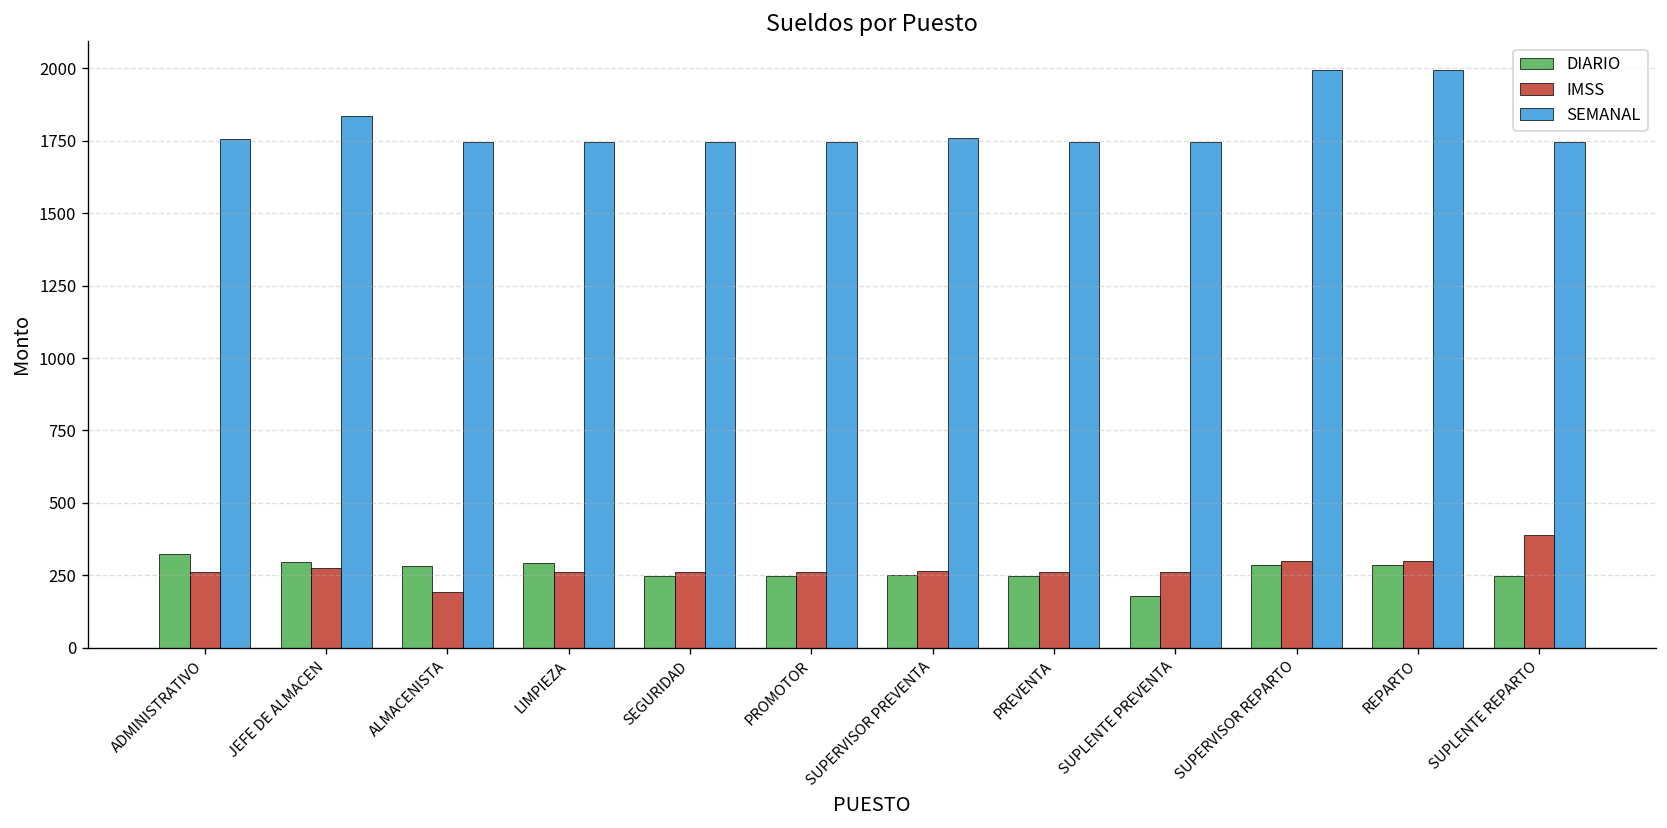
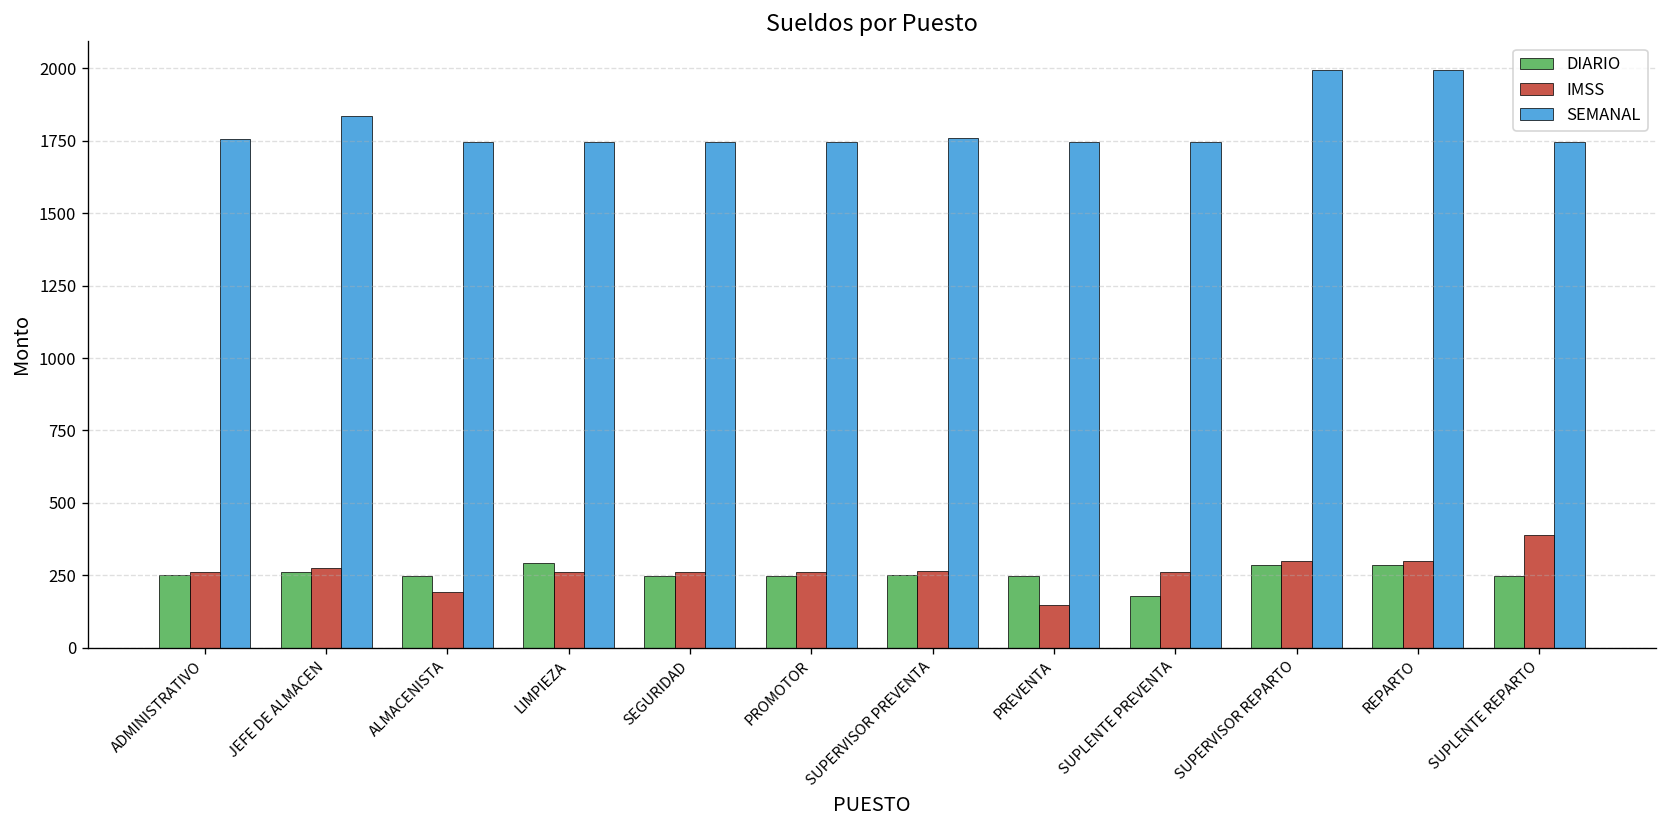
  {
    "DIARIO": {
-     "ADMINISTRATIVO": 320,
-     "JEFE DE ALMACEN": 300,
-     "ALMACENISTA": 280,
+     "ADMINISTRATIVO": 250,
+     "JEFE DE ALMACEN": 260,
+     "ALMACENISTA": 250,
      "LIMPIEZA": 290,
      "SEGURIDAD": 250,
      "PROMOTOR": 250,
      "SUPERVISOR PREVENTA": 250,
      "PREVENTA": 250,
      "SUPLENTE PREVENTA": 180,
      "SUPERVISOR REPARTO": 280,
      "REPARTO": 280,
      "SUPLENTE REPARTO": 250
    },
    "IMSS": {
      "ADMINISTRATIVO": 260,
      "JEFE DE ALMACEN": 280,
      "ALMACENISTA": 190,
      "LIMPIEZA": 260,
      "SEGURIDAD": 260,
      "PROMOTOR": 260,
      "SUPERVISOR PREVENTA": 260,
-     "PREVENTA": 260,
+     "PREVENTA": 150,
      "SUPLENTE PREVENTA": 260,
      "SUPERVISOR REPARTO": 300,
      "REPARTO": 300,
      "SUPLENTE REPARTO": 390
    },
    "SEMANAL": {
      "ADMINISTRATIVO": 1760,
      "JEFE DE ALMACEN": 1830,
      "ALMACENISTA": 1740,
      "LIMPIEZA": 1740,
      "SEGURIDAD": 1740,
      "PROMOTOR": 1740,
      "SUPERVISOR PREVENTA": 1760,
      "PREVENTA": 1740,
      "SUPLENTE PREVENTA": 1740,
      "SUPERVISOR REPARTO": 1990,
      "REPARTO": 1990,
      "SUPLENTE REPARTO": 1740
    }
  }
